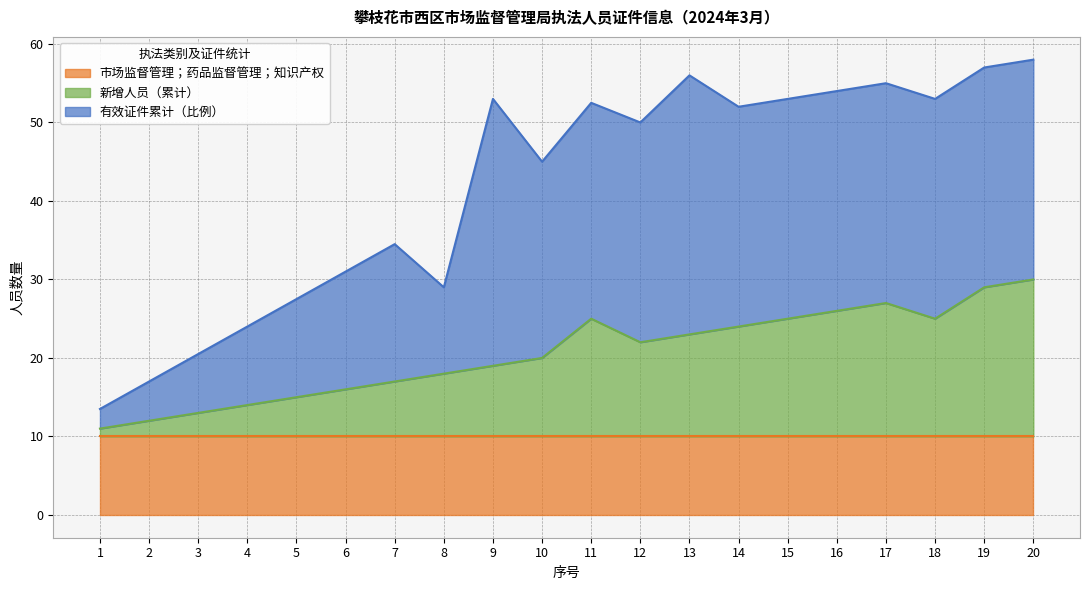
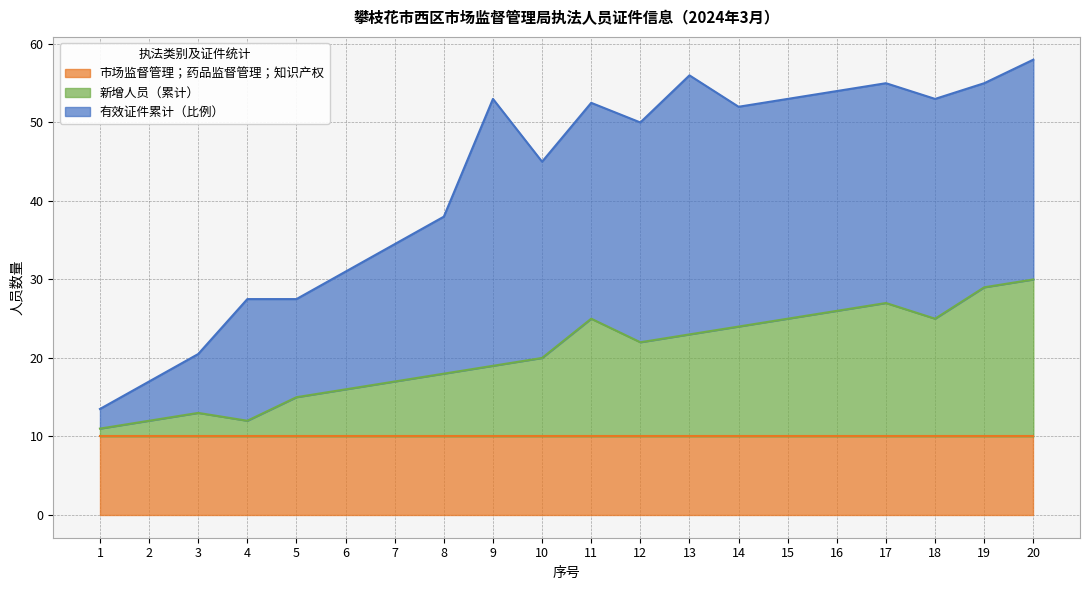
  {
    "市场监督管理；药品监督管理；知识产权": {
      "1": 10,
      "2": 10,
      "3": 10,
      "4": 10,
      "5": 10,
      "6": 10,
      "7": 10,
      "8": 10,
      "9": 10,
      "10": 10,
      "11": 10,
      "12": 10,
      "13": 10,
      "14": 10,
      "15": 10,
      "16": 10,
      "17": 10,
      "18": 10,
      "19": 10,
      "20": 10
    },
    "新增人员（累计）": {
-     "4": 14
+     "4": 12
    },
    "有效证件累计（比例）": {
-     "4": 10,
-     "8": 11,
-     "19": 28
+     "4": 16,
+     "8": 20,
+     "19": 26
    }
  }
